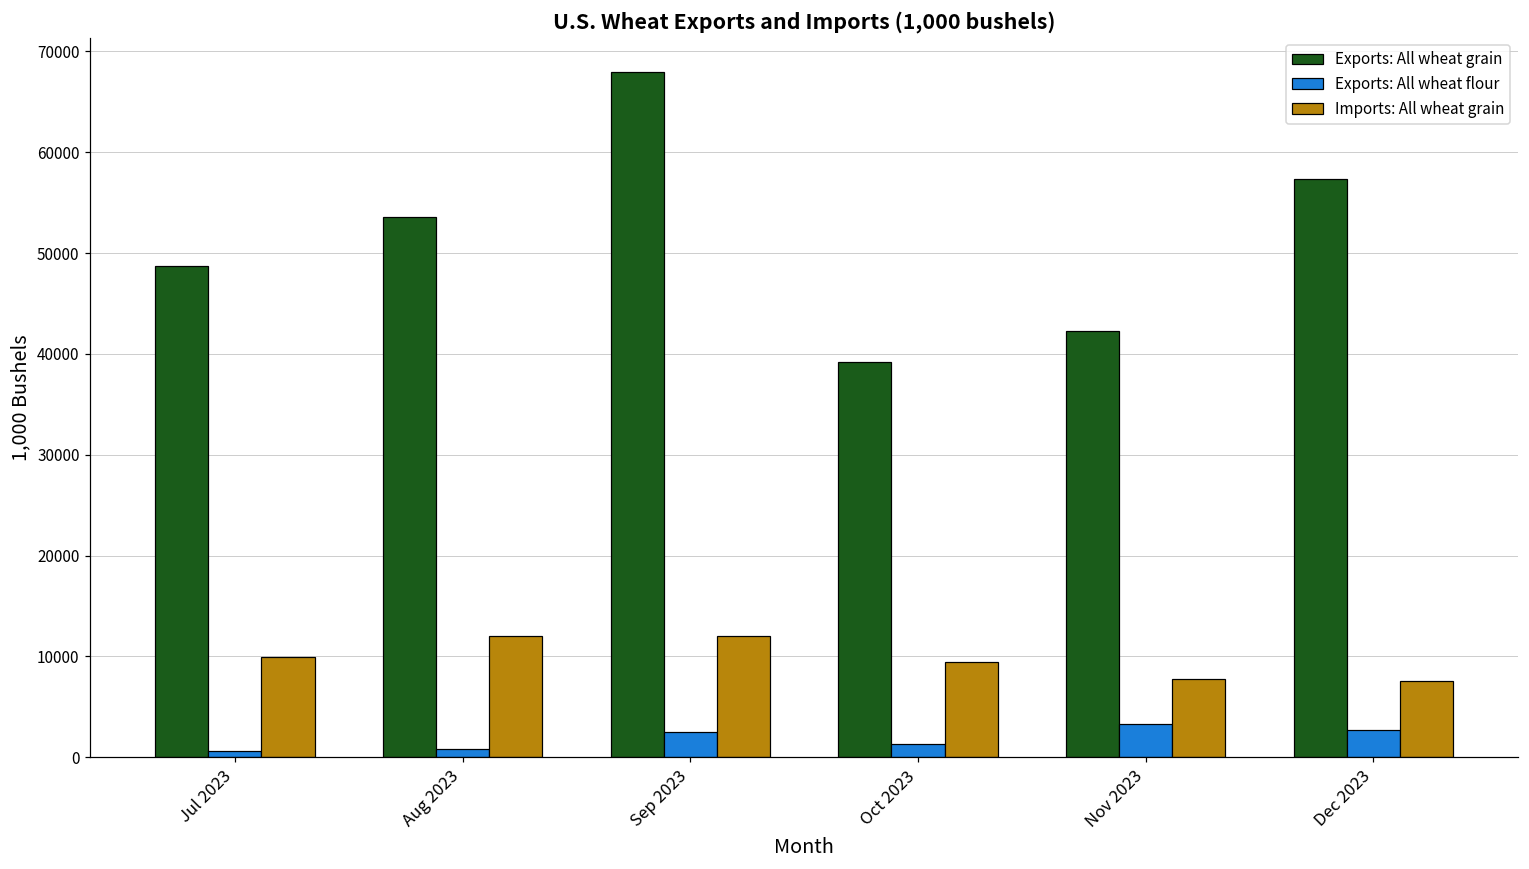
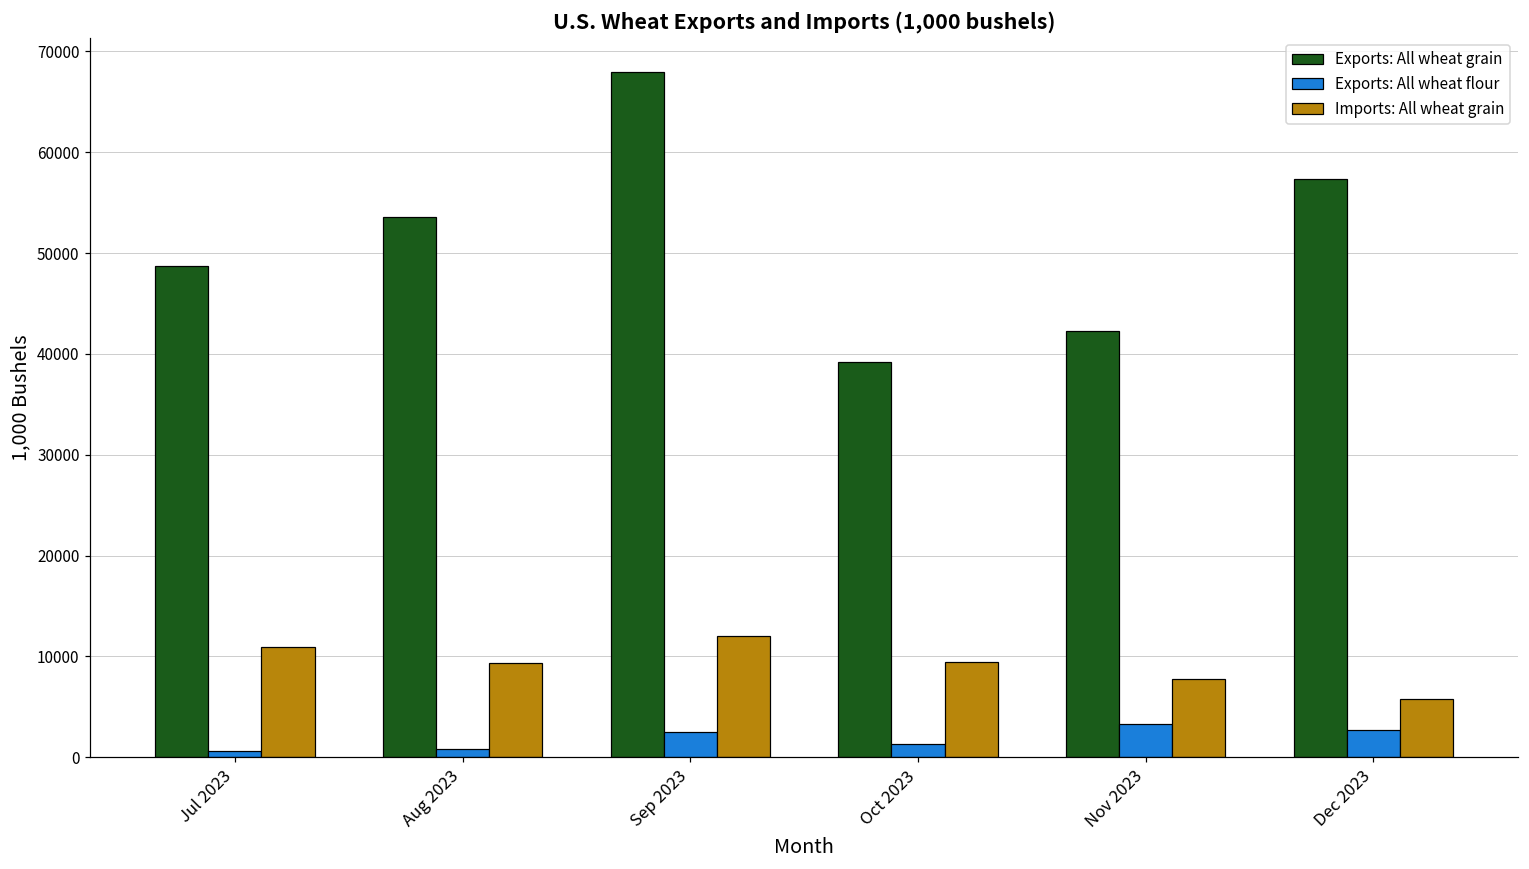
  {
    "Exports: All wheat grain": {
      "Jul 2023": 49000,
      "Aug 2023": 54000,
      "Sep 2023": 68000,
      "Oct 2023": 39000,
      "Nov 2023": 42000,
      "Dec 2023": 57000
    },
    "Exports: All wheat flour": {
      "Jul 2023": 1000,
      "Aug 2023": 1000,
      "Sep 2023": 3000,
      "Oct 2023": 1000,
      "Nov 2023": 3000,
      "Dec 2023": 3000
    },
    "Imports: All wheat grain": {
-     "Jul 2023": 10000,
-     "Aug 2023": 12000,
+     "Jul 2023": 11000,
+     "Aug 2023": 9000,
      "Sep 2023": 12000,
      "Oct 2023": 9000,
      "Nov 2023": 8000,
-     "Dec 2023": 8000
+     "Dec 2023": 6000
    }
  }
